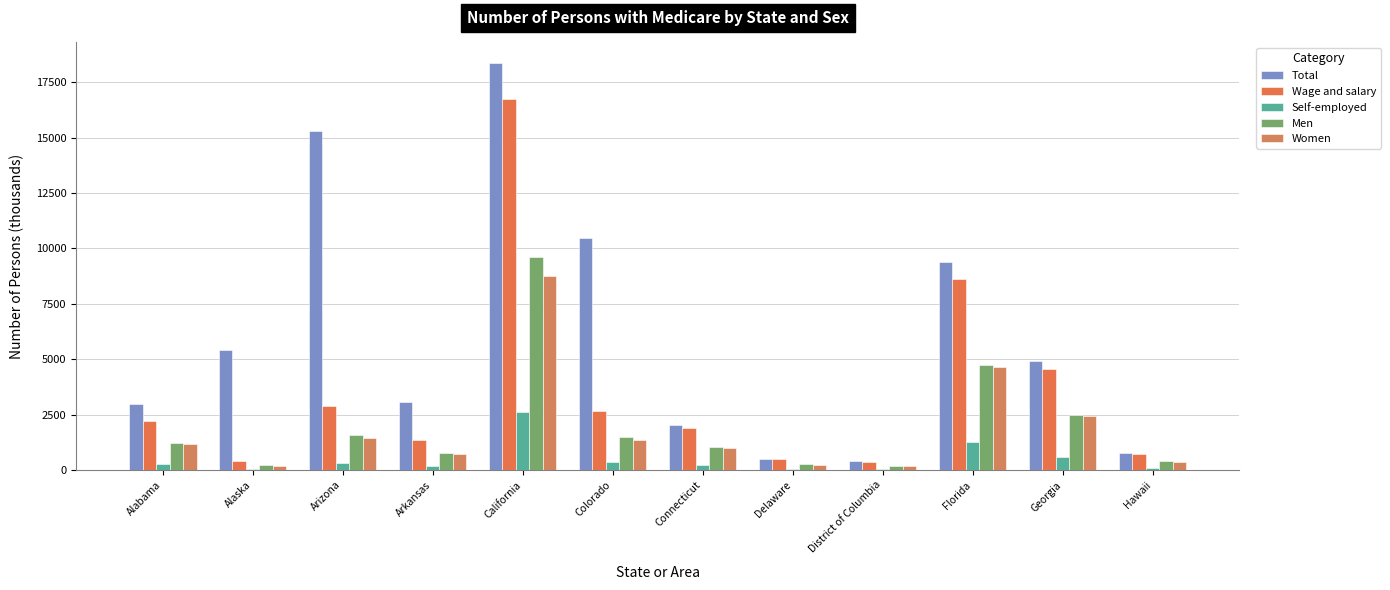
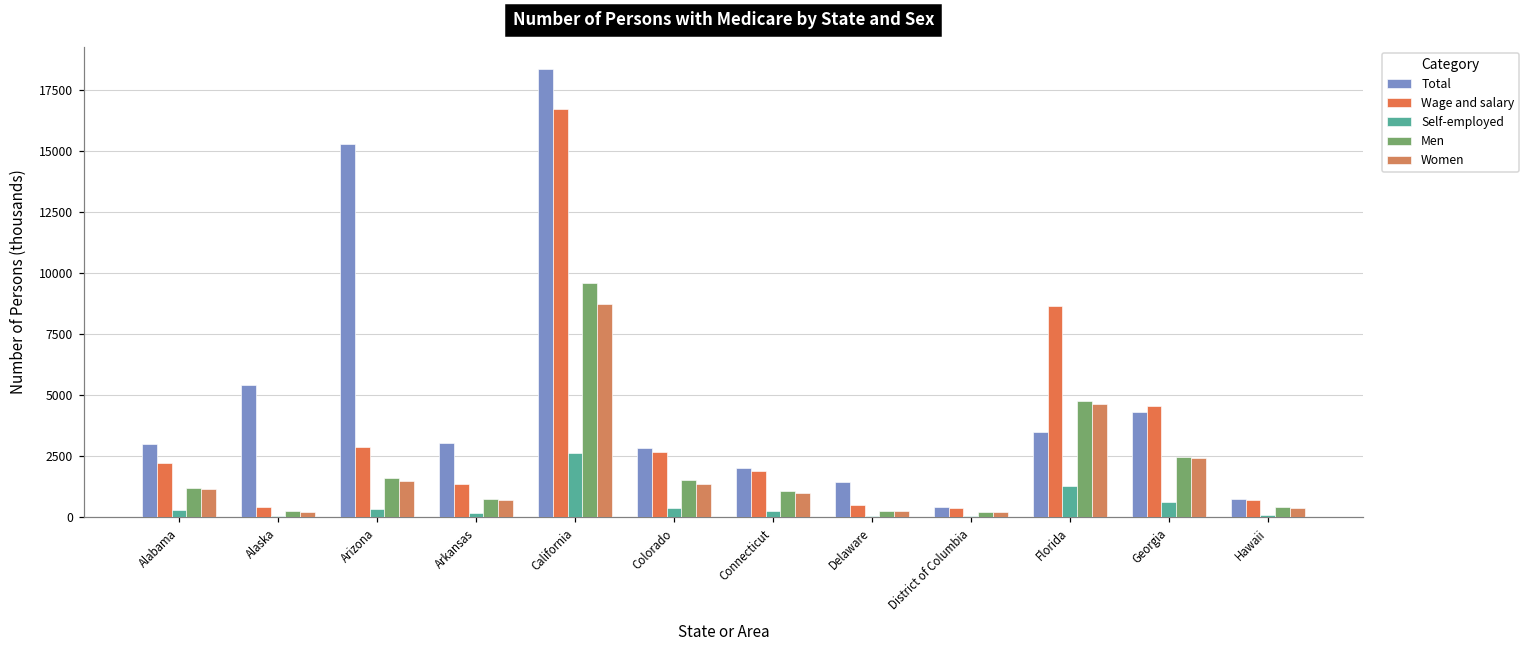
  {
    "Total": {
      "Alabama": 3000,
      "Alaska": 5400,
      "Arizona": 15300,
      "Arkansas": 3100,
      "California": 18400,
-     "Colorado": 10500,
+     "Colorado": 2800,
      "Connecticut": 2000,
-     "Delaware": 500,
+     "Delaware": 1400,
      "District of Columbia": 400,
-     "Florida": 9400,
-     "Georgia": 4900,
+     "Florida": 3500,
+     "Georgia": 4300,
      "Hawaii": 800
    }
  }
